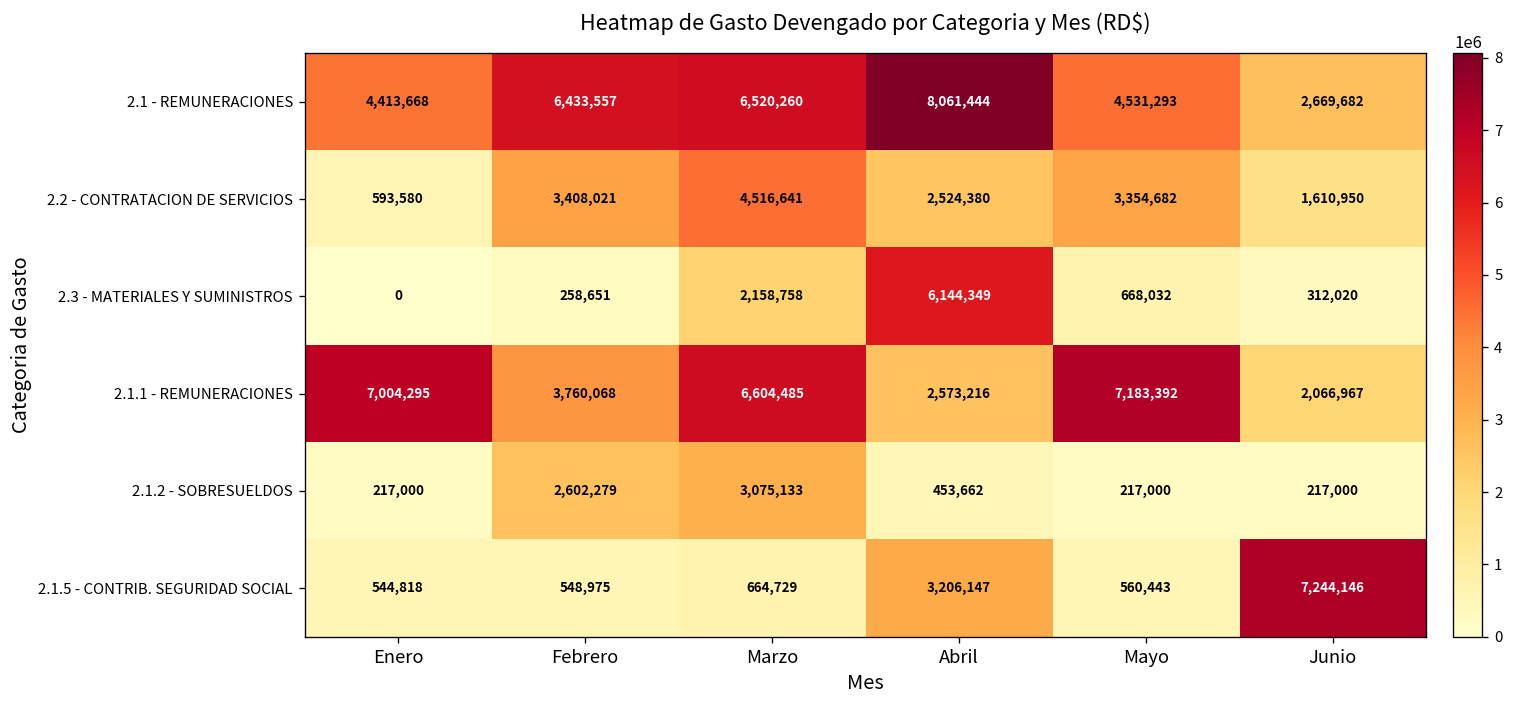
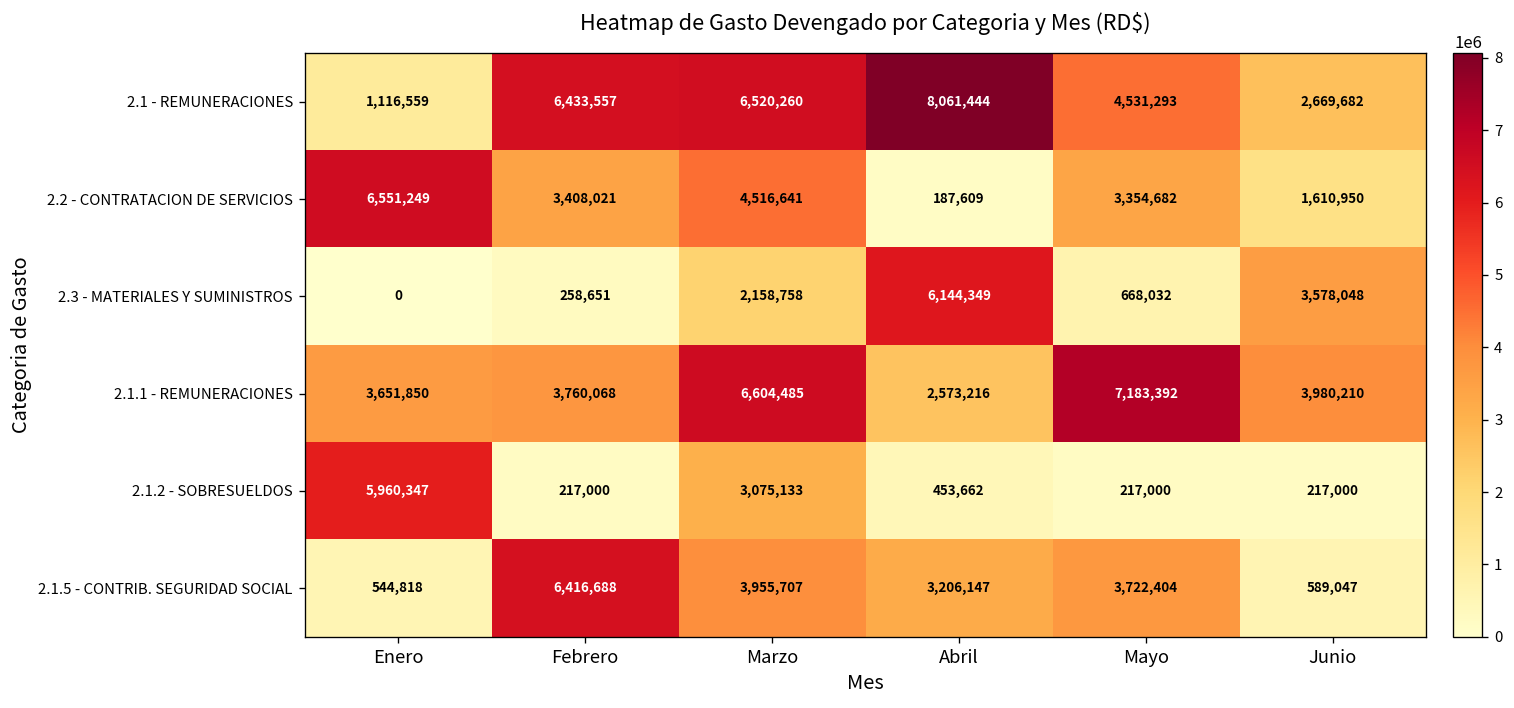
  {
    "2.1 - REMUNERACIONES": {
-     "Enero": "4,413,668",
+     "Enero": "1,116,559",
      "Febrero": "6,433,557",
      "Marzo": "6,520,260",
      "Abril": "8,061,444",
      "Mayo": "4,531,293",
      "Junio": "2,669,682"
    },
    "2.2 - CONTRATACION DE SERVICIOS": {
-     "Enero": "593,580",
+     "Enero": "6,551,249",
      "Febrero": "3,408,021",
      "Marzo": "4,516,641",
-     "Abril": "2,524,380",
+     "Abril": "187,609",
      "Mayo": "3,354,682",
      "Junio": "1,610,950"
    },
    "2.3 - MATERIALES Y SUMINISTROS": {
      "Enero": "0",
      "Febrero": "258,651",
      "Marzo": "2,158,758",
      "Abril": "6,144,349",
      "Mayo": "668,032",
-     "Junio": "312,020"
+     "Junio": "3,578,048"
    },
    "2.1.1 - REMUNERACIONES": {
-     "Enero": "7,004,295",
+     "Enero": "3,651,850",
      "Febrero": "3,760,068",
      "Marzo": "6,604,485",
      "Abril": "2,573,216",
      "Mayo": "7,183,392",
-     "Junio": "2,066,967"
+     "Junio": "3,980,210"
    },
    "2.1.2 - SOBRESUELDOS": {
-     "Enero": "217,000",
-     "Febrero": "2,602,279",
+     "Enero": "5,960,347",
+     "Febrero": "217,000",
      "Marzo": "3,075,133",
      "Abril": "453,662",
      "Mayo": "217,000",
      "Junio": "217,000"
    },
    "2.1.5 - CONTRIB. SEGURIDAD SOCIAL": {
      "Enero": "544,818",
-     "Febrero": "548,975",
-     "Marzo": "664,729",
+     "Febrero": "6,416,688",
+     "Marzo": "3,955,707",
      "Abril": "3,206,147",
-     "Mayo": "560,443",
-     "Junio": "7,244,146"
+     "Mayo": "3,722,404",
+     "Junio": "589,047"
    }
  }
